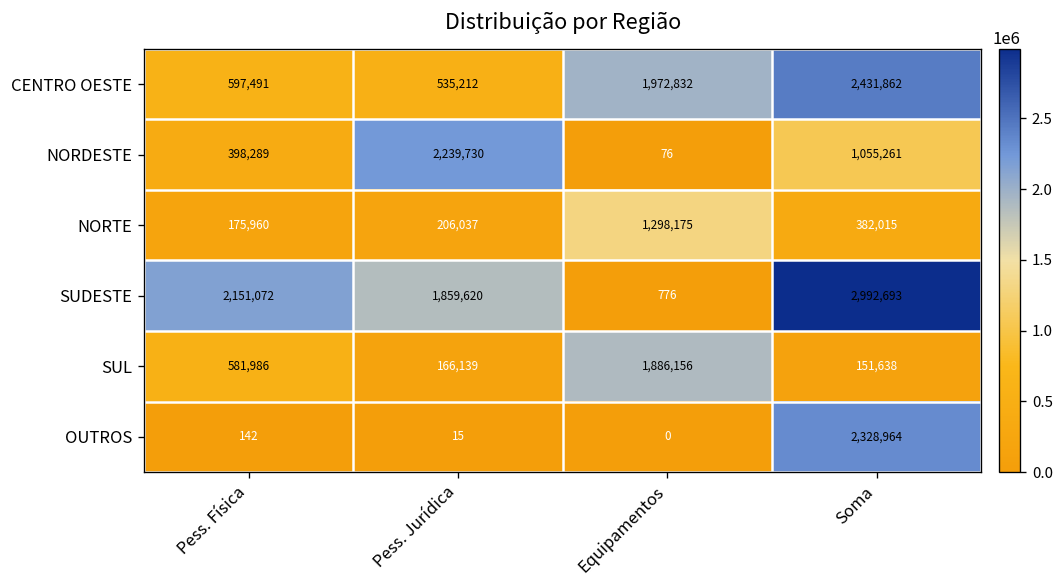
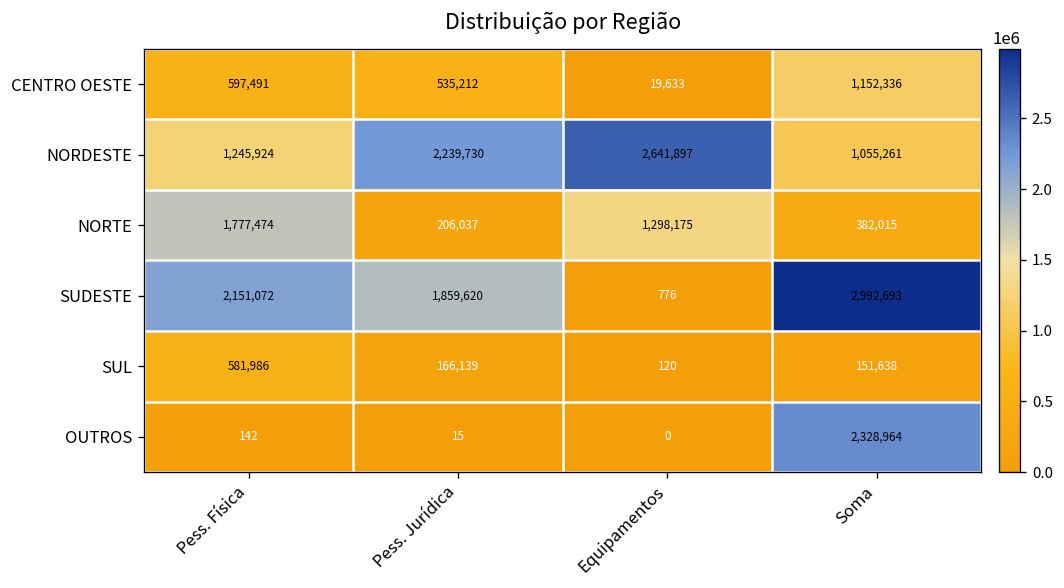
  {
    "CENTRO OESTE": {
      "Pess. Física": "597,491",
      "Pess. Jurídica": "535,212",
-     "Equipamentos": "1,972,832",
-     "Soma": "2,431,862"
+     "Equipamentos": "19,633",
+     "Soma": "1,152,336"
    },
    "NORDESTE": {
-     "Pess. Física": "398,289",
+     "Pess. Física": "1,245,924",
      "Pess. Jurídica": "2,239,730",
-     "Equipamentos": "76",
+     "Equipamentos": "2,641,897",
      "Soma": "1,055,261"
    },
    "NORTE": {
-     "Pess. Física": "175,960",
+     "Pess. Física": "1,777,474",
      "Pess. Jurídica": "206,037",
      "Equipamentos": "1,298,175",
      "Soma": "382,015"
    },
    "SUDESTE": {
      "Pess. Física": "2,151,072",
      "Pess. Jurídica": "1,859,620",
      "Equipamentos": "776",
      "Soma": "2,992,693"
    },
    "SUL": {
      "Pess. Física": "581,986",
      "Pess. Jurídica": "166,139",
-     "Equipamentos": "1,886,156",
+     "Equipamentos": "120",
      "Soma": "151,638"
    },
    "OUTROS": {
      "Pess. Física": "142",
      "Pess. Jurídica": "15",
      "Equipamentos": "0",
      "Soma": "2,328,964"
    }
  }
